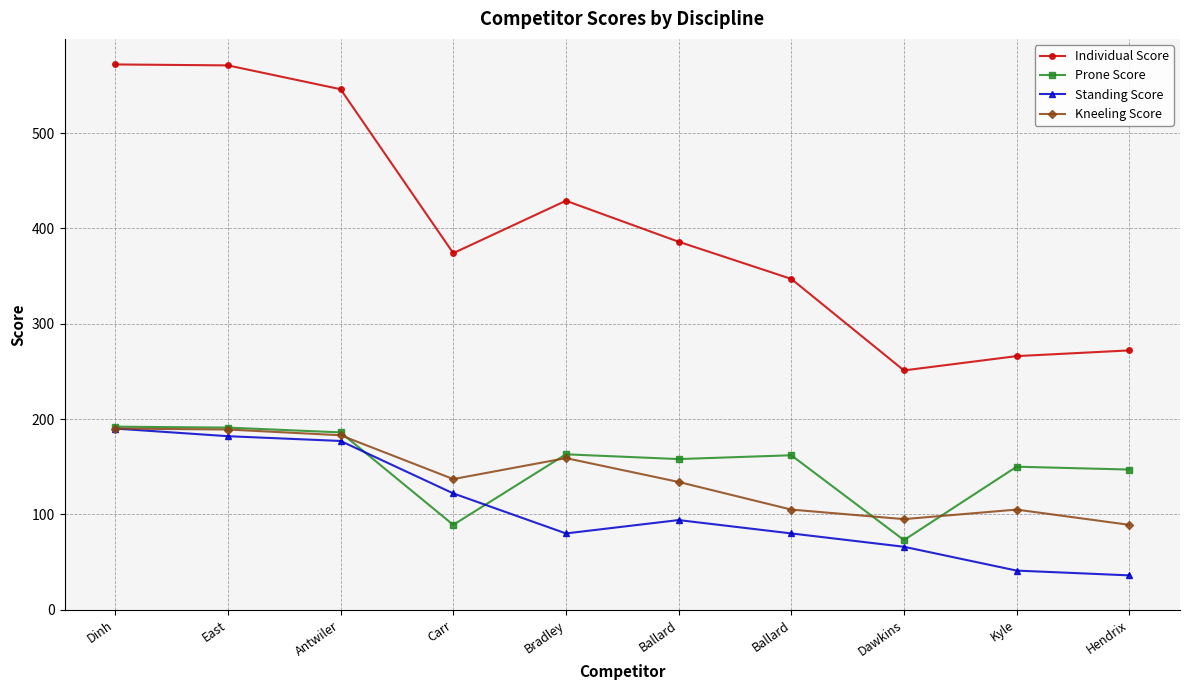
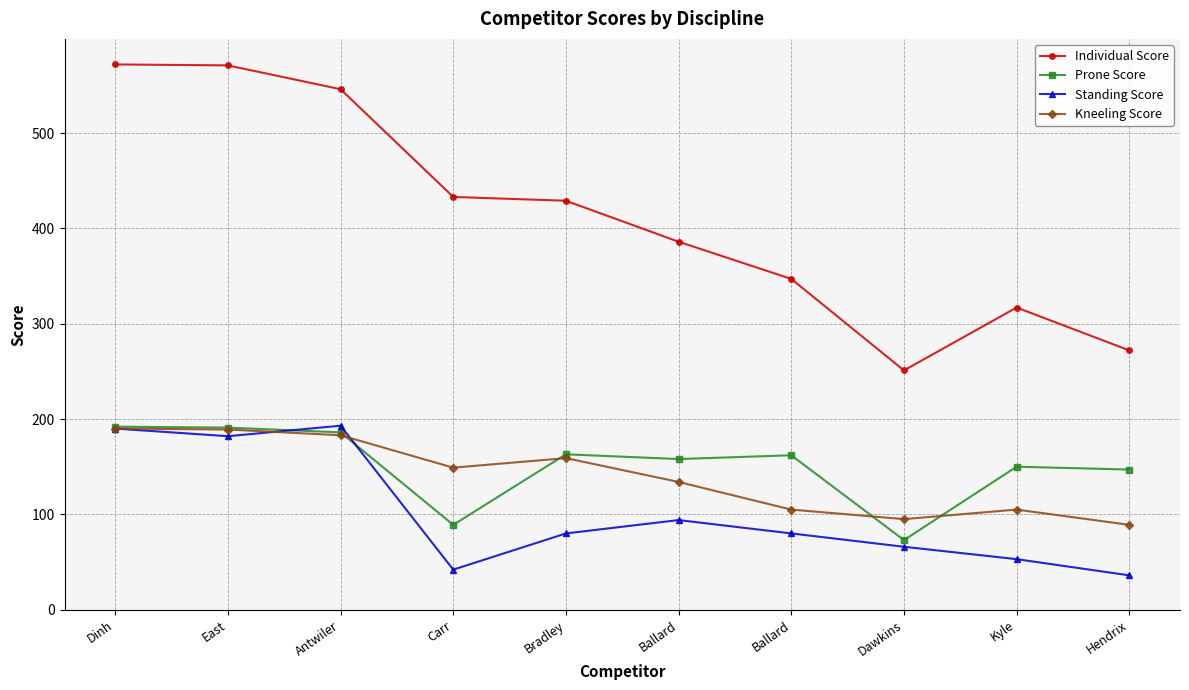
  {
    "Individual Score": {
      "Dinh": 570,
      "East": 570,
      "Antwiler": 550,
-     "Carr": 370,
+     "Carr": 430,
      "Bradley": 430,
      "Dawkins": 250,
-     "Kyle": 270,
+     "Kyle": 320,
      "Hendrix": 270
    },
    "Prone Score": {
      "Antwiler": 190,
      "Carr": 90,
      "Bradley": 160,
      "Dawkins": 70,
      "Kyle": 150,
      "Hendrix": 150
    },
    "Standing Score": {
      "East": 180,
-     "Antwiler": 180,
-     "Carr": 120,
+     "Antwiler": 190,
+     "Carr": 40,
      "Bradley": 80,
      "Dawkins": 70,
-     "Kyle": 40,
+     "Kyle": 50,
      "Hendrix": 40
    },
    "Kneeling Score": {
      "Antwiler": 180,
-     "Carr": 140,
+     "Carr": 150,
      "Bradley": 160,
      "Dawkins": 100,
      "Kyle": 110,
      "Hendrix": 90
    }
  }
